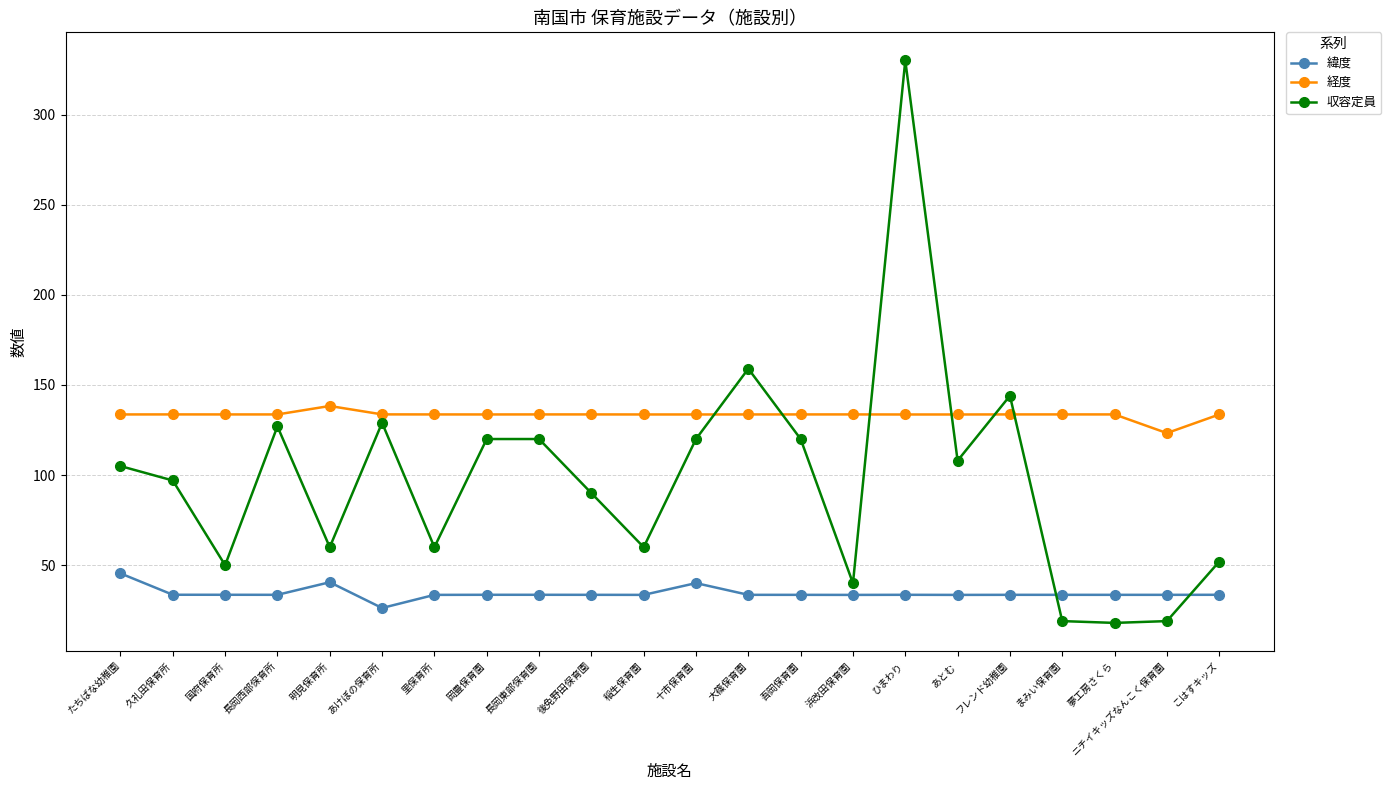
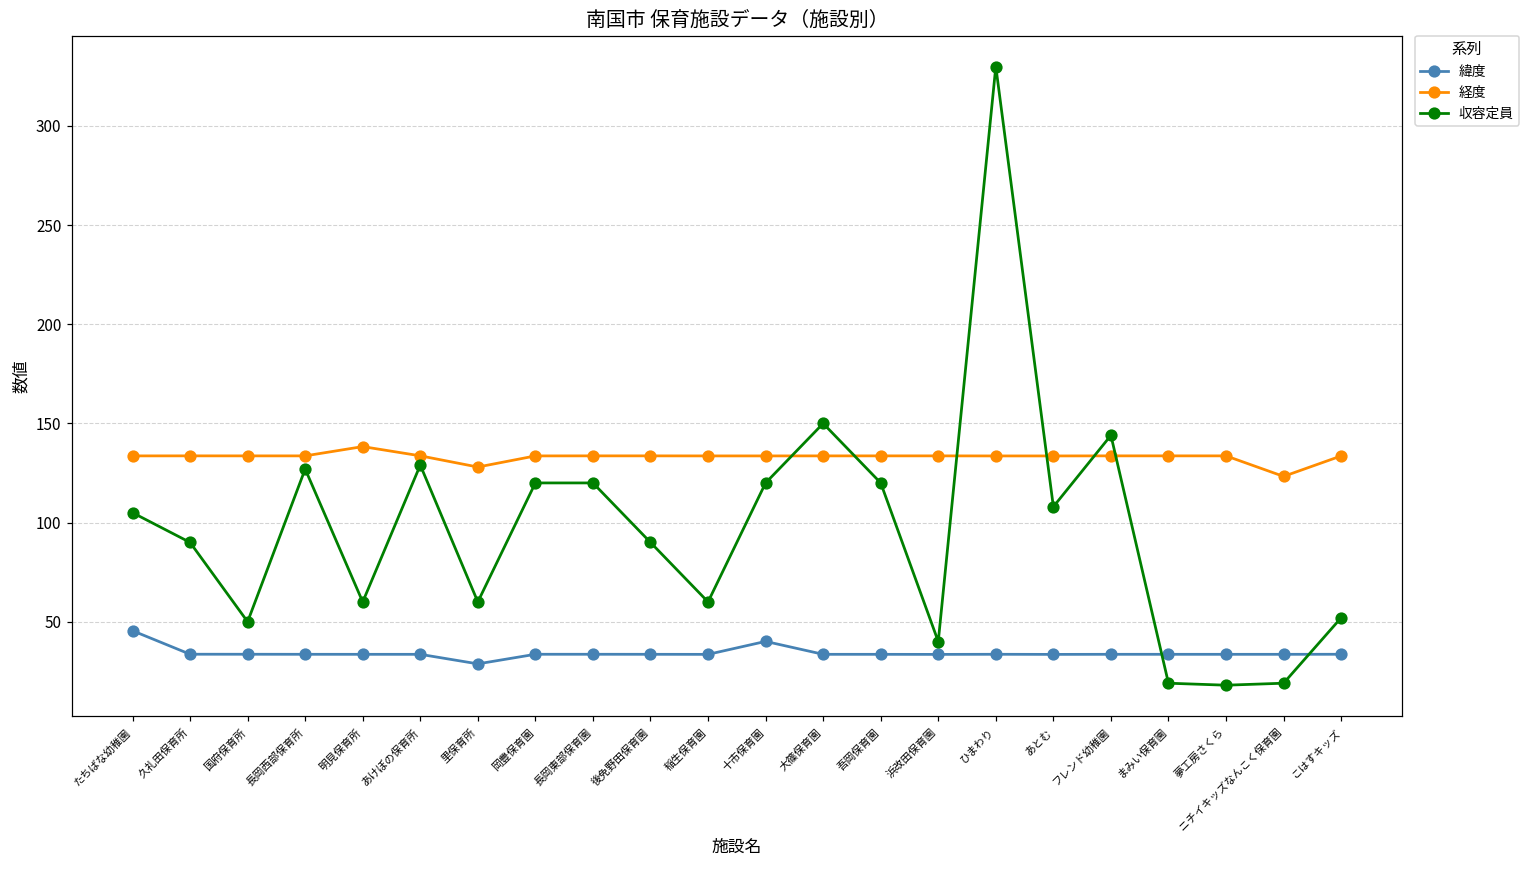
  {
    "緯度": {
      "たちばな幼稚園": 45,
      "久礼田保育所": 34,
      "国府保育所": 34,
      "長岡西部保育所": 34,
-     "明見保育所": 41,
-     "あけぼの保育所": 26,
-     "里保育所": 34,
+     "明見保育所": 34,
+     "あけぼの保育所": 34,
+     "里保育所": 29,
      "岡豊保育園": 34,
      "長岡東部保育園": 34,
      "後免野田保育園": 34,
      "稲生保育園": 34,
      "十市保育園": 40,
      "大篠保育園": 34,
      "吾岡保育園": 34,
      "浜改田保育園": 34,
      "ひまわり": 34,
      "あとむ": 34,
      "フレンド幼稚園": 34,
      "まみい保育園": 34,
      "夢工房さくら": 34,
      "ニチイキッズなんこく保育園": 34,
      "こはすキッズ": 34
    },
    "経度": {
      "たちばな幼稚園": 134,
      "久礼田保育所": 134,
      "国府保育所": 134,
      "長岡西部保育所": 134,
      "明見保育所": 138,
      "あけぼの保育所": 134,
-     "里保育所": 134,
+     "里保育所": 128,
      "岡豊保育園": 134,
      "長岡東部保育園": 134,
      "後免野田保育園": 134,
      "稲生保育園": 134,
      "十市保育園": 134,
      "大篠保育園": 134,
      "吾岡保育園": 134,
      "浜改田保育園": 134,
      "ひまわり": 134,
      "あとむ": 134,
      "フレンド幼稚園": 134,
      "まみい保育園": 134,
      "夢工房さくら": 134,
      "ニチイキッズなんこく保育園": 123,
      "こはすキッズ": 134
    },
    "収容定員": {
      "たちばな幼稚園": 105,
-     "久礼田保育所": 97,
+     "久礼田保育所": 90,
      "国府保育所": 50,
      "長岡西部保育所": 127,
      "明見保育所": 60,
      "あけぼの保育所": 129,
      "里保育所": 60,
      "岡豊保育園": 120,
      "長岡東部保育園": 120,
      "後免野田保育園": 90,
      "稲生保育園": 60,
      "十市保育園": 120,
-     "大篠保育園": 159,
+     "大篠保育園": 150,
      "吾岡保育園": 120,
      "浜改田保育園": 40,
      "ひまわり": 330,
      "あとむ": 108,
      "フレンド幼稚園": 144,
      "まみい保育園": 19,
      "夢工房さくら": 18,
      "ニチイキッズなんこく保育園": 19,
      "こはすキッズ": 52
    }
  }
